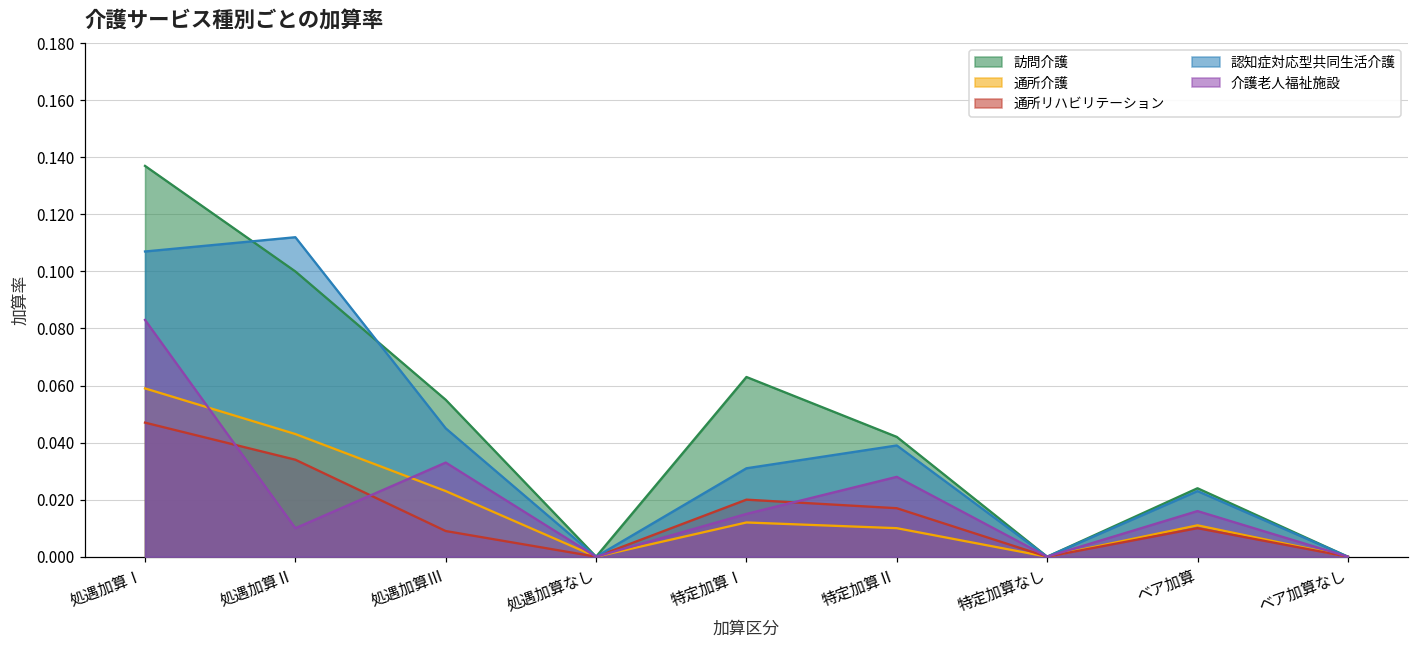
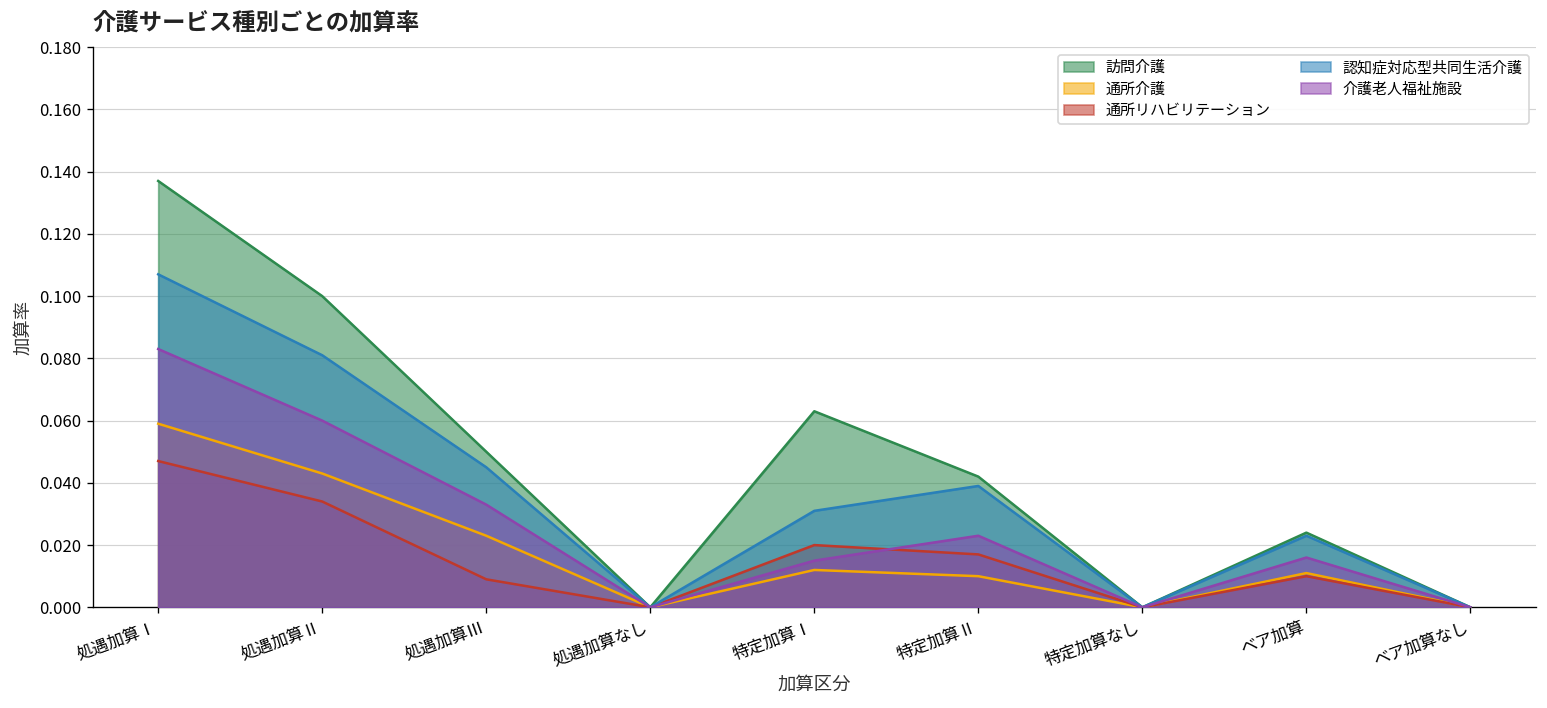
  {
    "訪問介護": {
      "処遇加算Ⅰ": 0.137,
      "処遇加算Ⅱ": 0.100,
-     "処遇加算Ⅲ": 0.055,
+     "処遇加算Ⅲ": 0.050,
      "特定加算Ⅰ": 0.063,
      "特定加算Ⅱ": 0.042
    },
    "通所介護": {
      "処遇加算Ⅰ": 0.059,
      "処遇加算Ⅱ": 0.043,
      "処遇加算Ⅲ": 0.023,
      "特定加算Ⅰ": 0.012,
      "特定加算Ⅱ": 0.010,
      "ベア加算": 0.011
    },
    "通所リハビリテーション": {
      "処遇加算Ⅰ": 0.047,
      "処遇加算Ⅱ": 0.034,
      "処遇加算Ⅲ": 0.009,
      "特定加算Ⅰ": 0.020,
      "特定加算Ⅱ": 0.017,
      "ベア加算": 0.010
    },
    "認知症対応型共同生活介護": {
      "処遇加算Ⅰ": 0.107,
-     "処遇加算Ⅱ": 0.112,
+     "処遇加算Ⅱ": 0.081,
      "処遇加算Ⅲ": 0.045,
      "特定加算Ⅰ": 0.031,
      "特定加算Ⅱ": 0.039
    },
    "介護老人福祉施設": {
      "処遇加算Ⅰ": 0.083,
-     "処遇加算Ⅱ": 0.01,
+     "処遇加算Ⅱ": 0.06,
      "処遇加算Ⅲ": 0.033,
      "特定加算Ⅰ": 0.015,
-     "特定加算Ⅱ": 0.028,
+     "特定加算Ⅱ": 0.023,
      "ベア加算": 0.016
    }
  }
